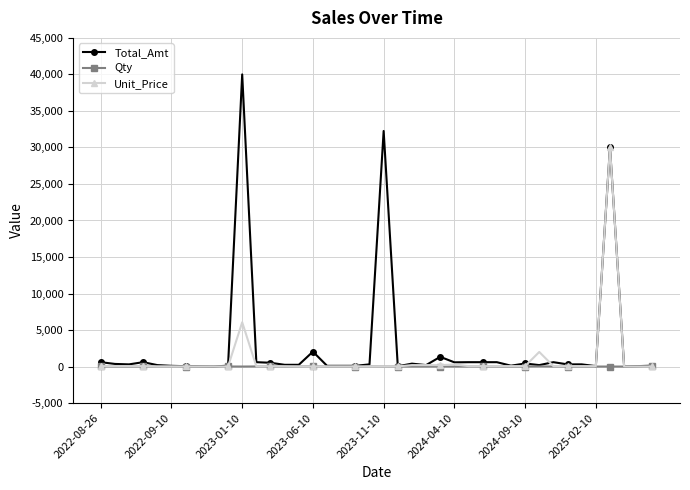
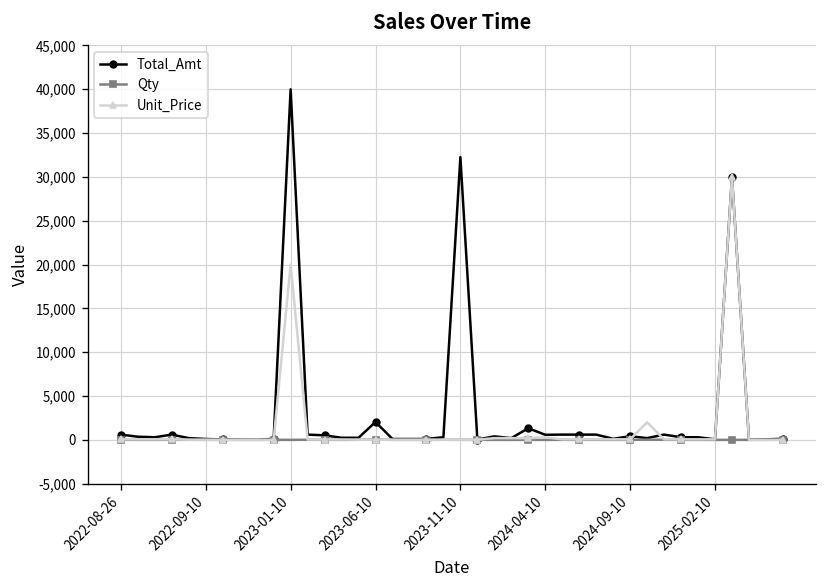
  {
    "Total_Amt": {
      "2023-01-10": "40,000",
      "2023-06-10": "2,000",
      "2023-11-10": "32,000",
      "2024-09-10": "0"
    },
    "Qty": {
      "2023-01-10": "0"
    },
    "Unit_Price": {
-     "2023-01-10": "6,000"
+     "2023-01-10": "20,000"
    }
  }
